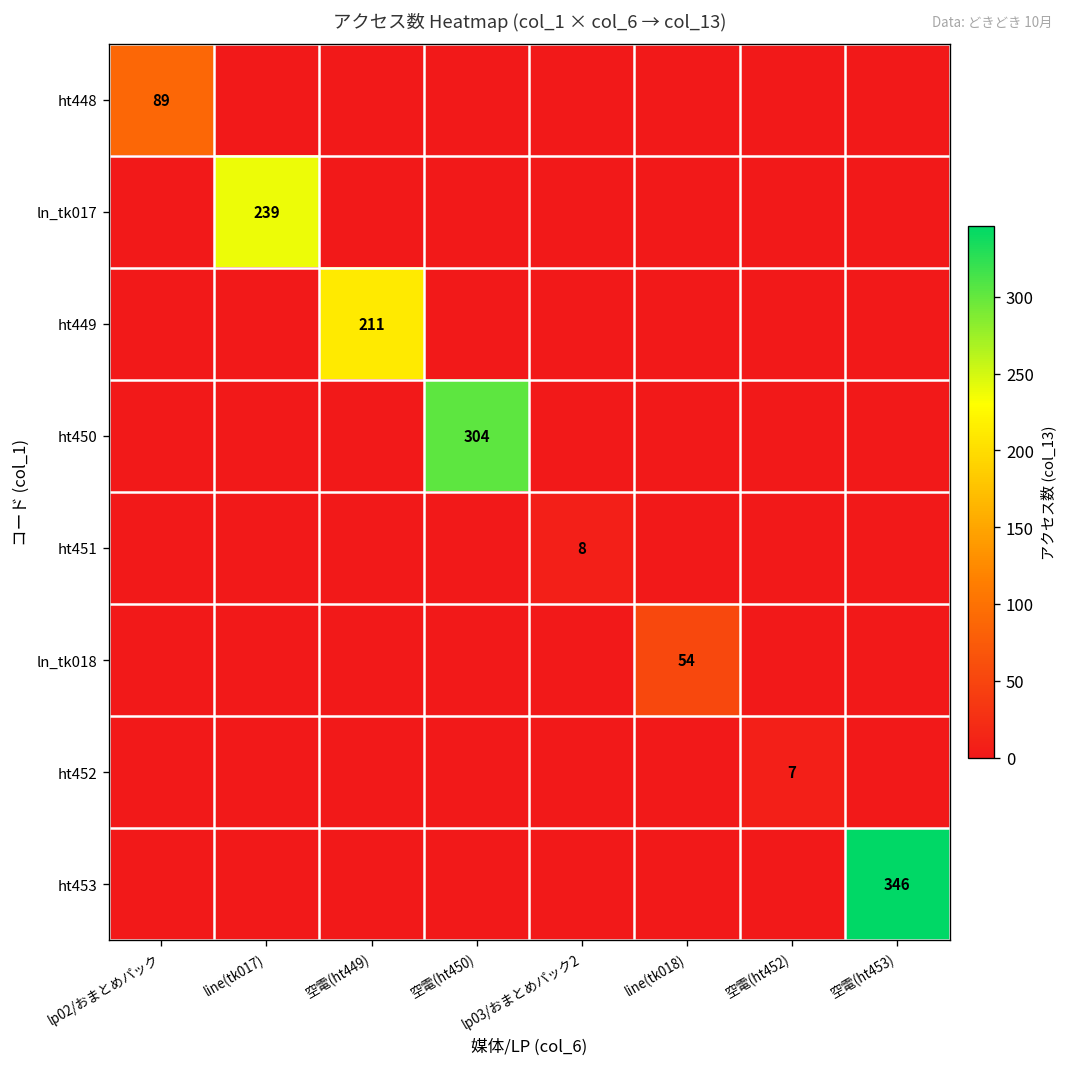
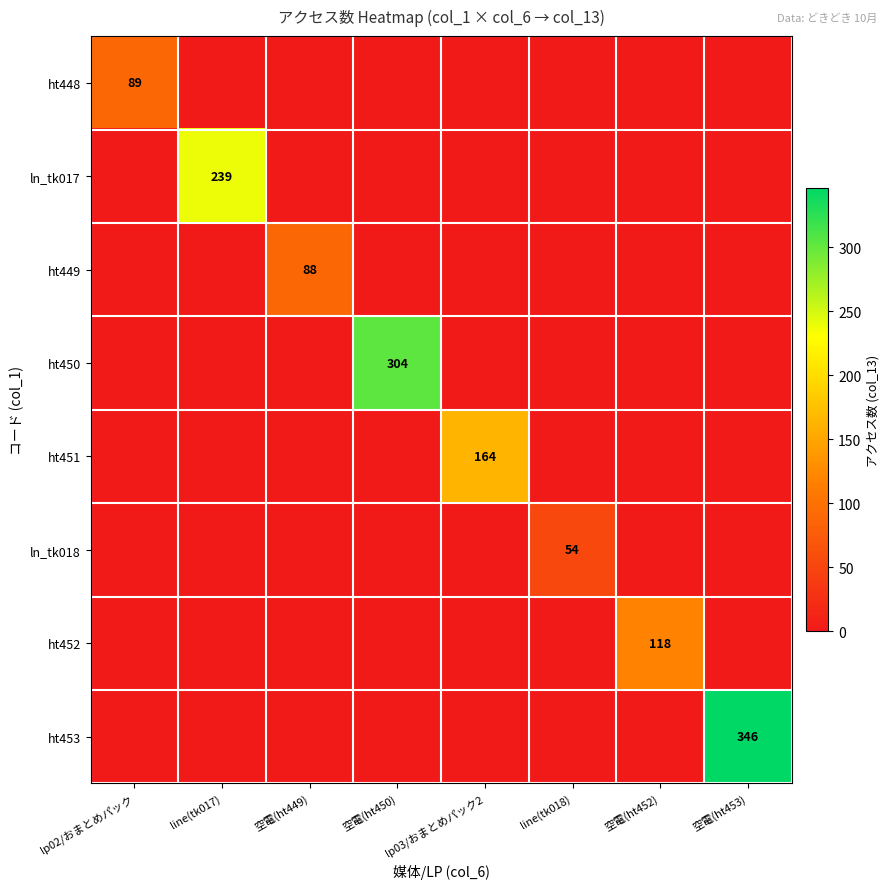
  {
    "ht448": {
      "lp02/おまとめパック": 89
    },
    "ln_tk017": {
      "line(tk017)": 239
    },
    "ht449": {
-     "空電(ht449)": 211
+     "空電(ht449)": 88
    },
    "ht450": {
      "空電(ht450)": 304
    },
    "ht451": {
-     "lp03/おまとめパック2": 8
+     "lp03/おまとめパック2": 164
    },
    "ln_tk018": {
      "line(tk018)": 54
    },
    "ht452": {
-     "空電(ht452)": 7
+     "空電(ht452)": 118
    },
    "ht453": {
      "空電(ht453)": 346
    }
  }
